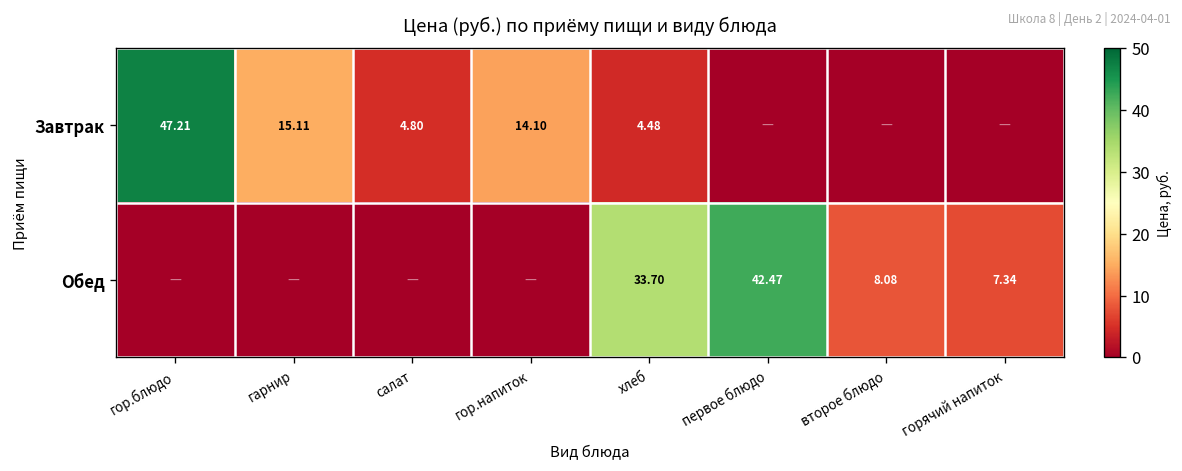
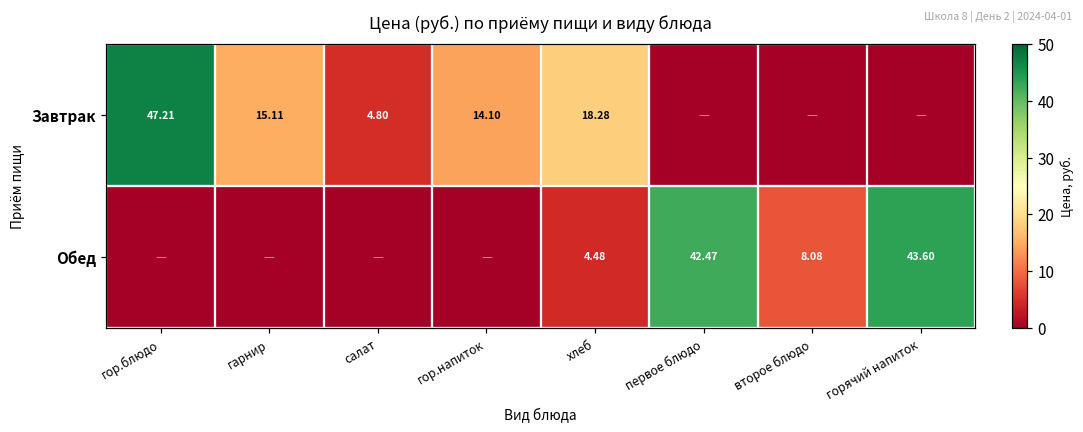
  {
    "Завтрак": {
      "гор.блюдо": 47.21,
      "гарнир": 15.11,
      "салат": 4.80,
      "гор.напиток": 14.10,
-     "хлеб": 4.48
+     "хлеб": 18.28
    },
    "Обед": {
-     "хлеб": 33.70,
+     "хлеб": 4.48,
      "первое блюдо": 42.47,
      "второе блюдо": 8.08,
-     "горячий напиток": 7.34
+     "горячий напиток": 43.60
    }
  }
